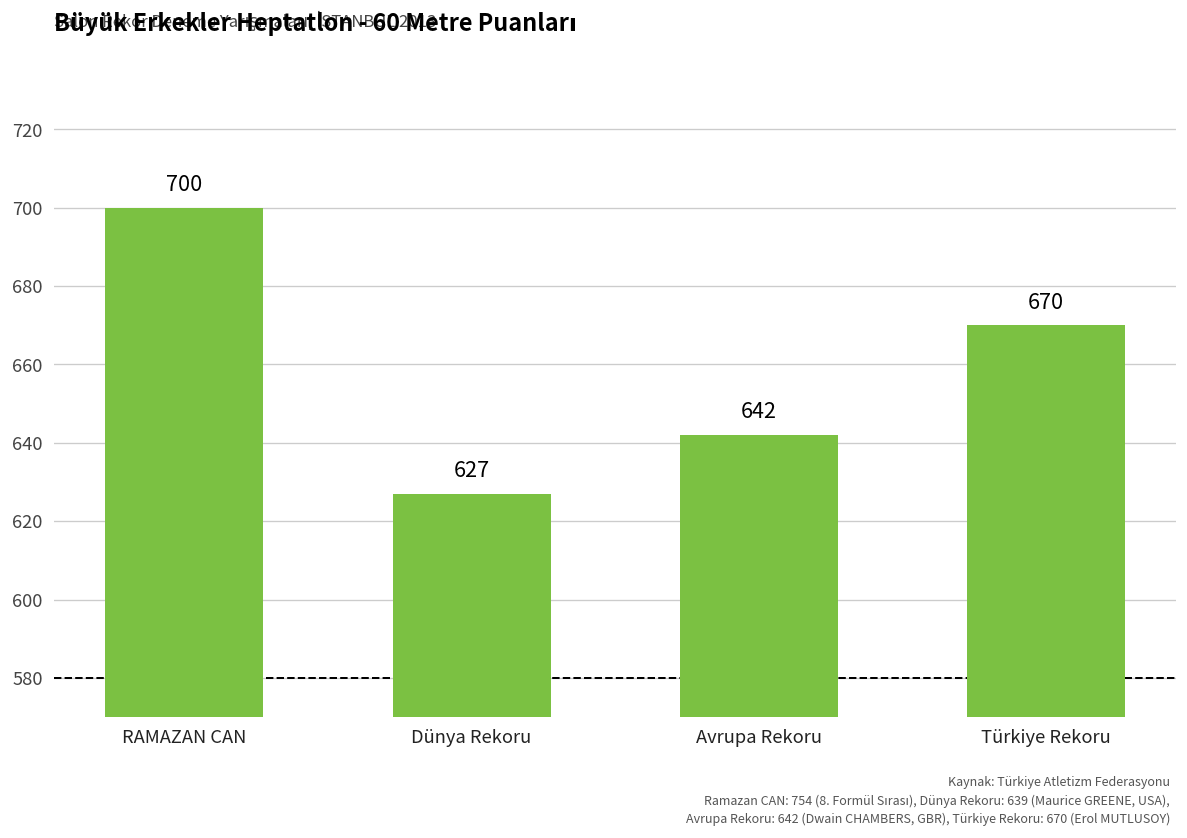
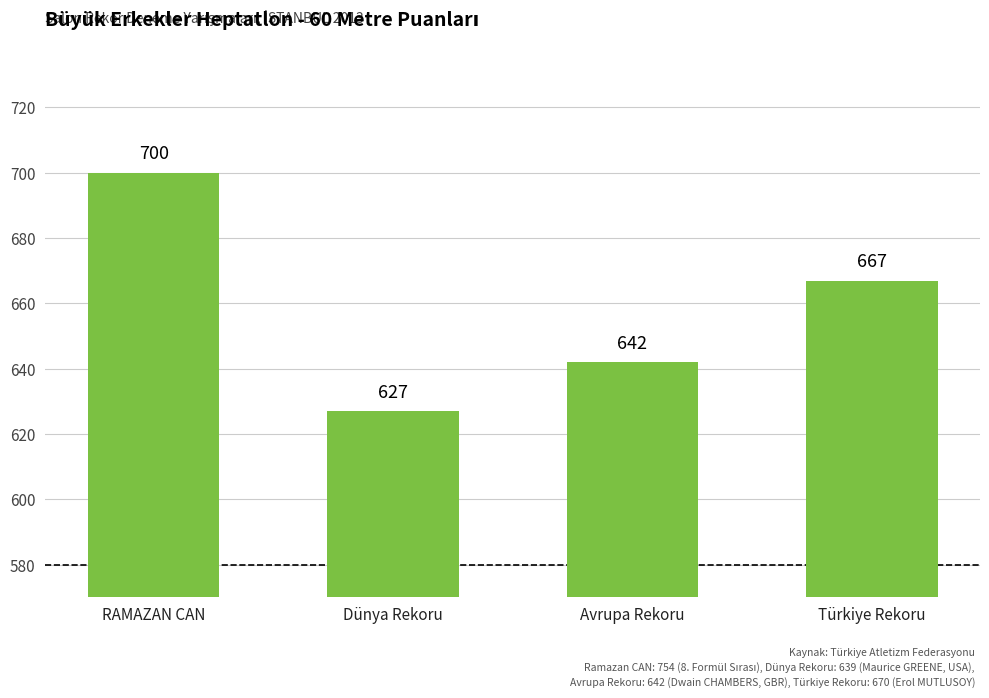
  {
    "RAMAZAN CAN": 700,
    "Dünya Rekoru": 627,
    "Avrupa Rekoru": 642,
-   "Türkiye Rekoru": 670
+   "Türkiye Rekoru": 667
  }
